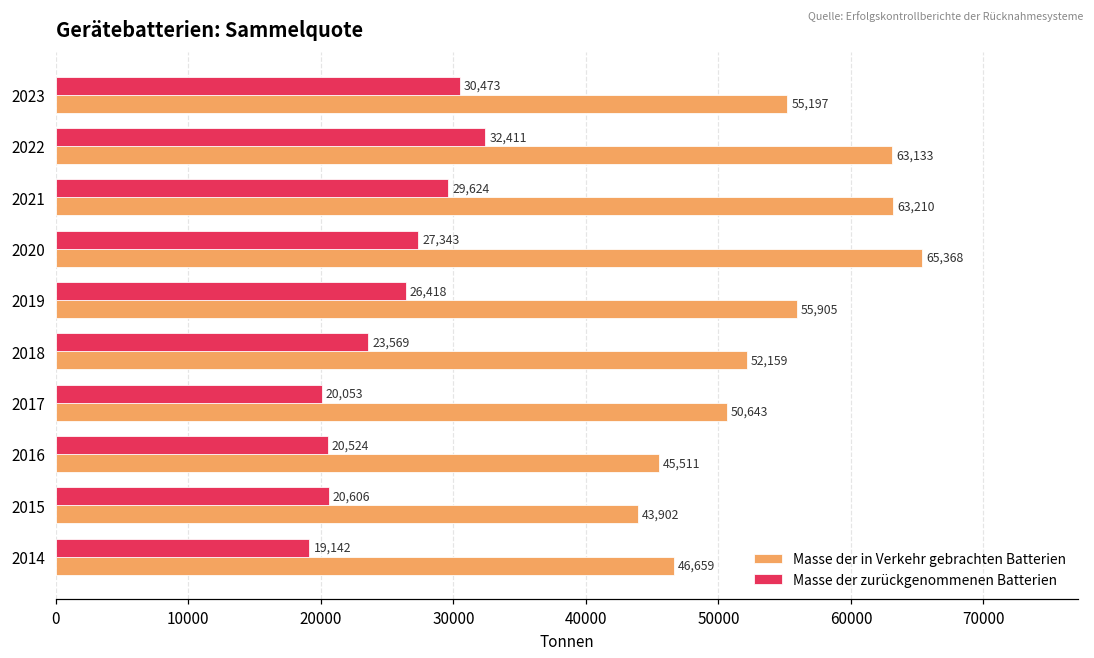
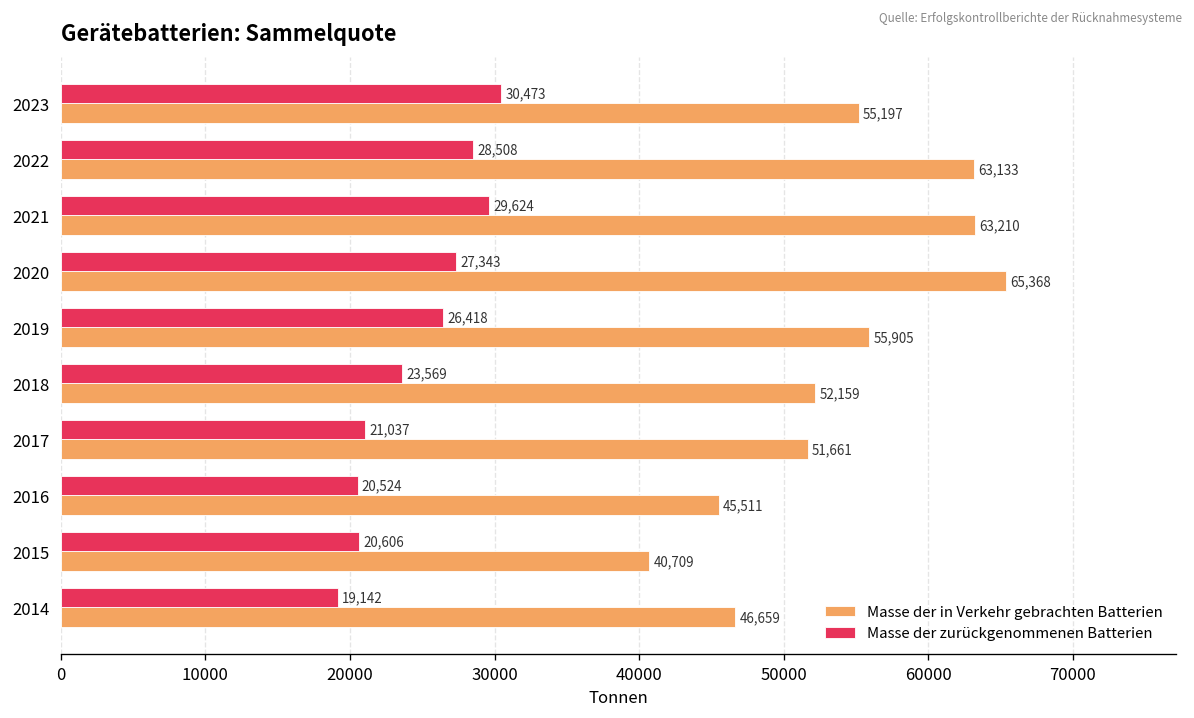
  {
    "Masse der in Verkehr gebrachten Batterien": {
      "2023": "55,197",
      "2022": "63,133",
      "2021": "63,210",
      "2020": "65,368",
      "2019": "55,905",
      "2018": "52,159",
-     "2017": "50,643",
+     "2017": "51,661",
      "2016": "45,511",
-     "2015": "43,902",
+     "2015": "40,709",
      "2014": "46,659"
    },
    "Masse der zurückgenommenen Batterien": {
      "2023": "30,473",
-     "2022": "32,411",
+     "2022": "28,508",
      "2021": "29,624",
      "2020": "27,343",
      "2019": "26,418",
      "2018": "23,569",
-     "2017": "20,053",
+     "2017": "21,037",
      "2016": "20,524",
      "2015": "20,606",
      "2014": "19,142"
    }
  }
